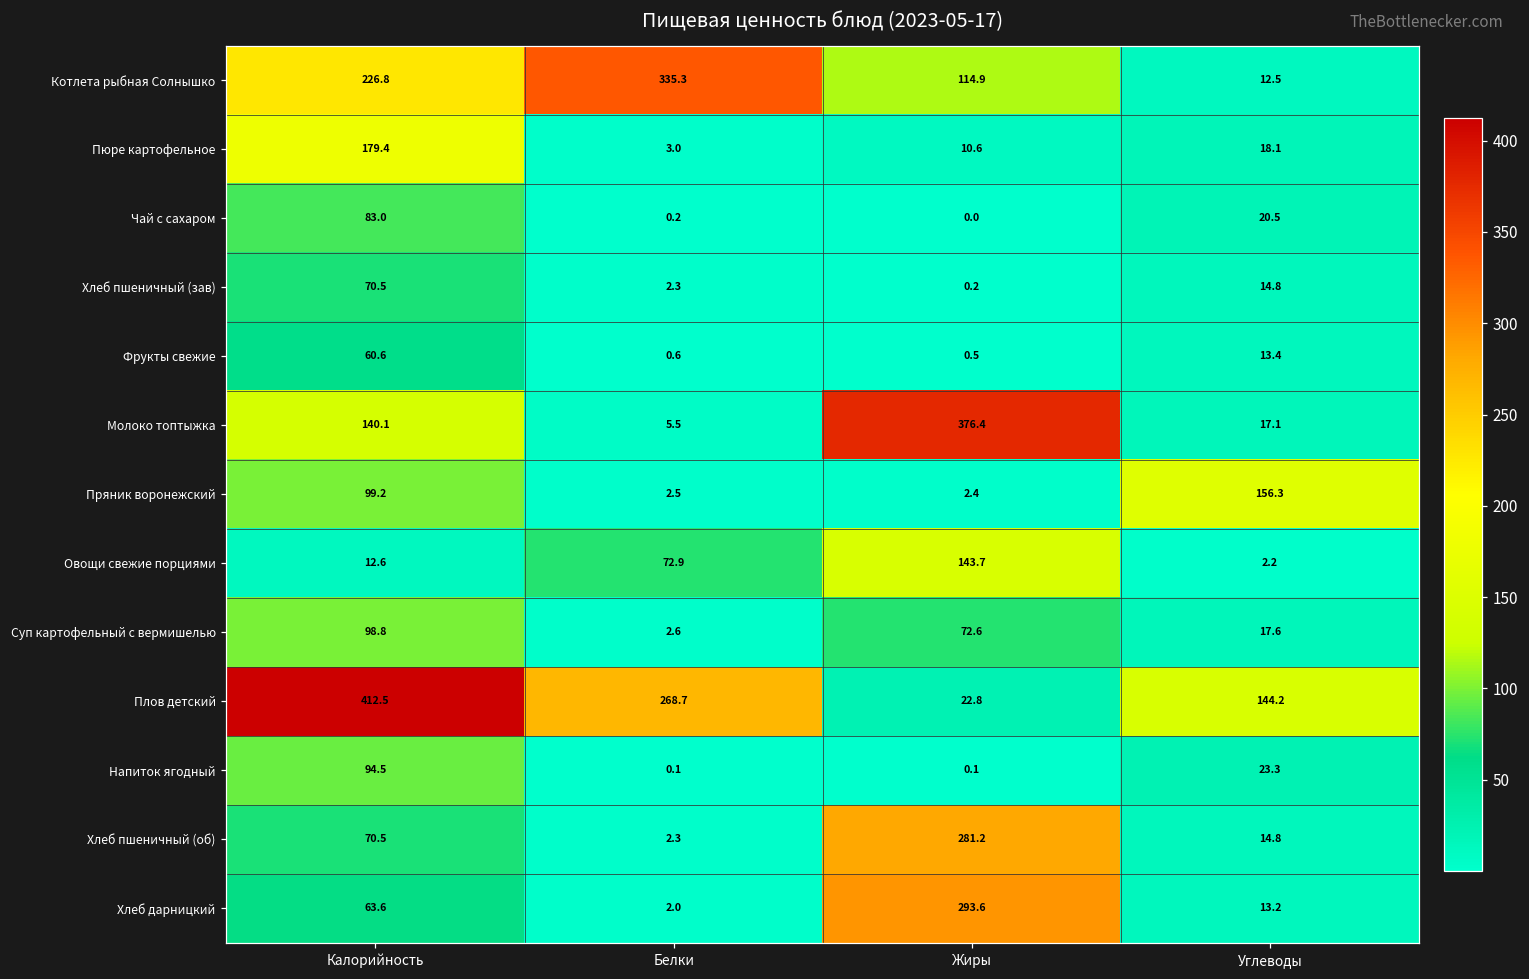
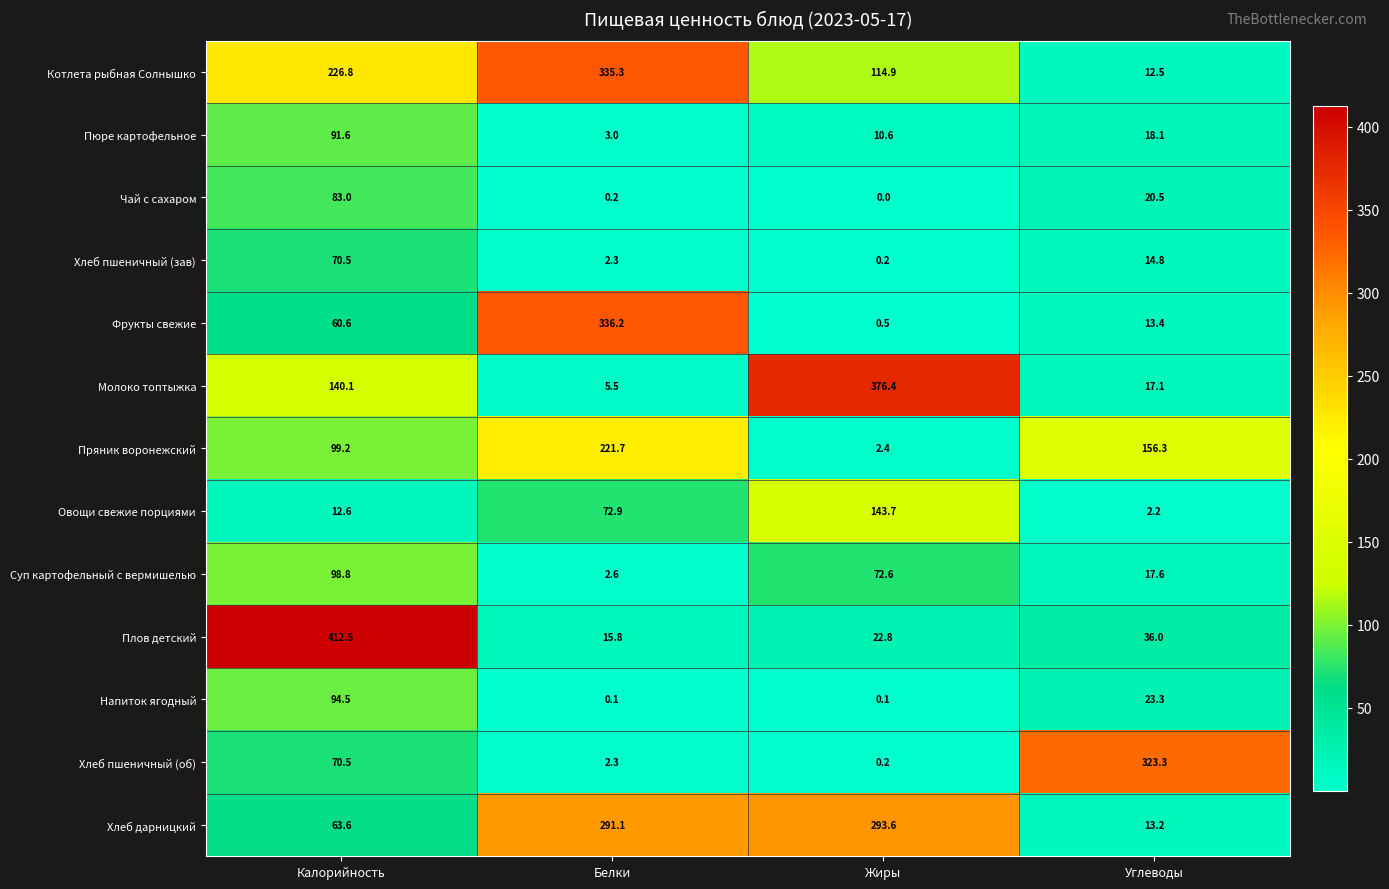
  {
    "Котлета рыбная Солнышко": {
      "Калорийность": 226.8,
      "Белки": 335.3,
      "Жиры": 114.9,
      "Углеводы": 12.5
    },
    "Пюре картофельное": {
-     "Калорийность": 179.4,
+     "Калорийность": 91.6,
      "Белки": 3.0,
      "Жиры": 10.6,
      "Углеводы": 18.1
    },
    "Чай с сахаром": {
      "Калорийность": 83.0,
      "Белки": 0.2,
      "Жиры": 0.0,
      "Углеводы": 20.5
    },
    "Хлеб пшеничный (зав)": {
      "Калорийность": 70.5,
      "Белки": 2.3,
      "Жиры": 0.2,
      "Углеводы": 14.8
    },
    "Фрукты свежие": {
      "Калорийность": 60.6,
-     "Белки": 0.6,
+     "Белки": 336.2,
      "Жиры": 0.5,
      "Углеводы": 13.4
    },
    "Молоко топтыжка": {
      "Калорийность": 140.1,
      "Белки": 5.5,
      "Жиры": 376.4,
      "Углеводы": 17.1
    },
    "Пряник воронежский": {
      "Калорийность": 99.2,
-     "Белки": 2.5,
+     "Белки": 221.7,
      "Жиры": 2.4,
      "Углеводы": 156.3
    },
    "Овощи свежие порциями": {
      "Калорийность": 12.6,
      "Белки": 72.9,
      "Жиры": 143.7,
      "Углеводы": 2.2
    },
    "Суп картофельный с вермишелью": {
      "Калорийность": 98.8,
      "Белки": 2.6,
      "Жиры": 72.6,
      "Углеводы": 17.6
    },
    "Плов детский": {
      "Калорийность": 412.5,
-     "Белки": 268.7,
+     "Белки": 15.8,
      "Жиры": 22.8,
-     "Углеводы": 144.2
+     "Углеводы": 36.0
    },
    "Напиток ягодный": {
      "Калорийность": 94.5,
      "Белки": 0.1,
      "Жиры": 0.1,
      "Углеводы": 23.3
    },
    "Хлеб пшеничный (об)": {
      "Калорийность": 70.5,
      "Белки": 2.3,
-     "Жиры": 281.2,
-     "Углеводы": 14.8
+     "Жиры": 0.2,
+     "Углеводы": 323.3
    },
    "Хлеб дарницкий": {
      "Калорийность": 63.6,
-     "Белки": 2.0,
+     "Белки": 291.1,
      "Жиры": 293.6,
      "Углеводы": 13.2
    }
  }
